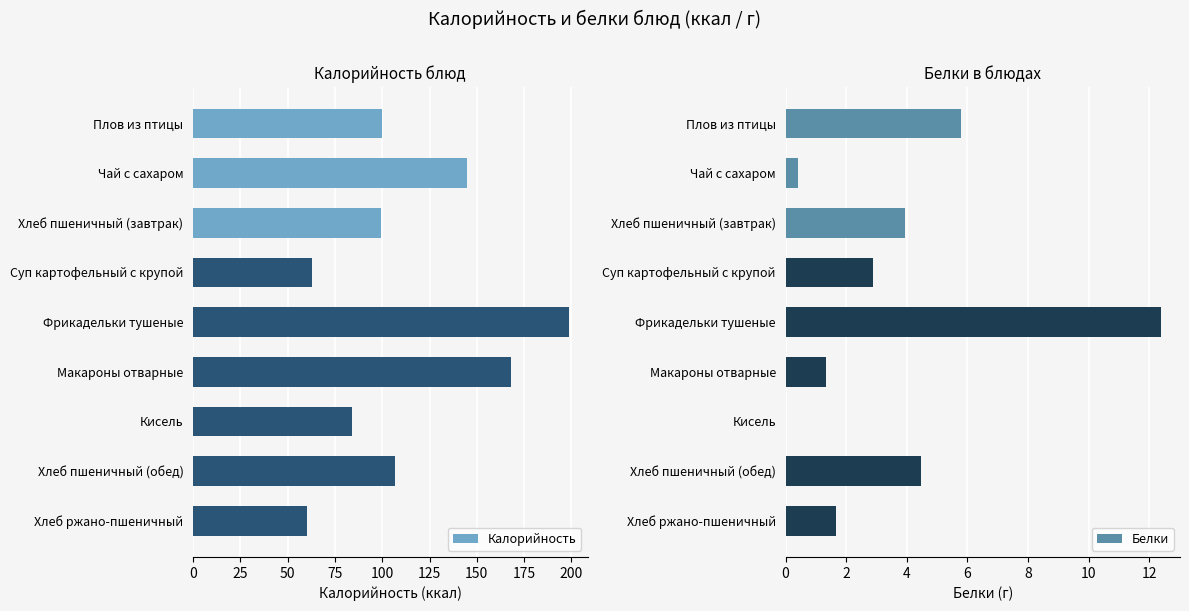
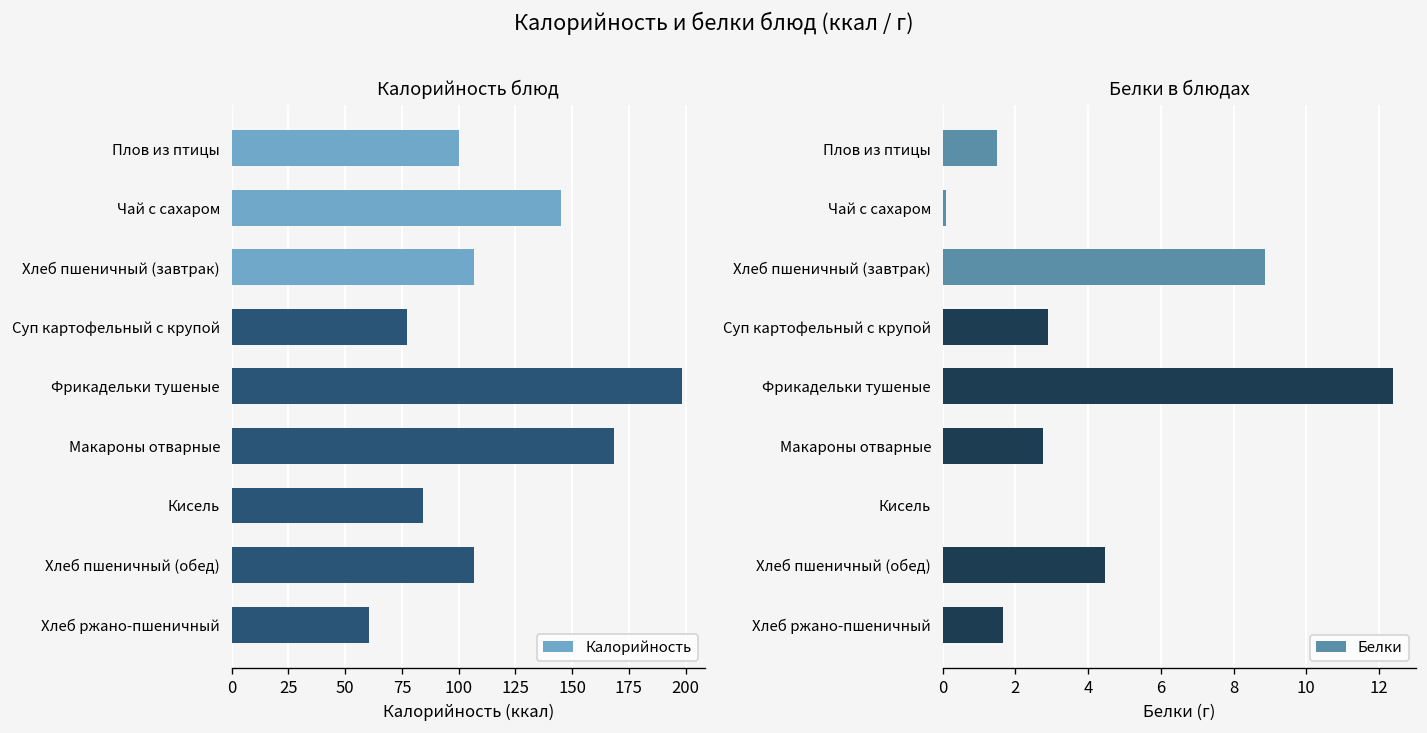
  {
    "Калорийность блюд": {
      "Плов из птицы": 100,
      "Чай с сахаром": 145,
-     "Хлеб пшеничный (завтрак)": 99,
-     "Суп картофельный с крупой": 63,
+     "Хлеб пшеничный (завтрак)": 107,
+     "Суп картофельный с крупой": 77,
      "Фрикадельки тушеные": 199,
      "Макароны отварные": 168,
      "Кисель": 84,
      "Хлеб пшеничный (обед)": 107,
      "Хлеб ржано-пшеничный": 60
    },
    "Белки в блюдах": {
-     "Плов из птицы": 5.8,
-     "Чай с сахаром": 0.4,
-     "Хлеб пшеничный (завтрак)": 4.0,
+     "Плов из птицы": 1.5,
+     "Чай с сахаром": 0.1,
+     "Хлеб пшеничный (завтрак)": 8.9,
      "Суп картофельный с крупой": 2.9,
      "Фрикадельки тушеные": 12.4,
-     "Макароны отварные": 1.3,
+     "Макароны отварные": 2.8,
      "Кисель": 0.0,
      "Хлеб пшеничный (обед)": 4.5,
      "Хлеб ржано-пшеничный": 1.7
    }
  }
